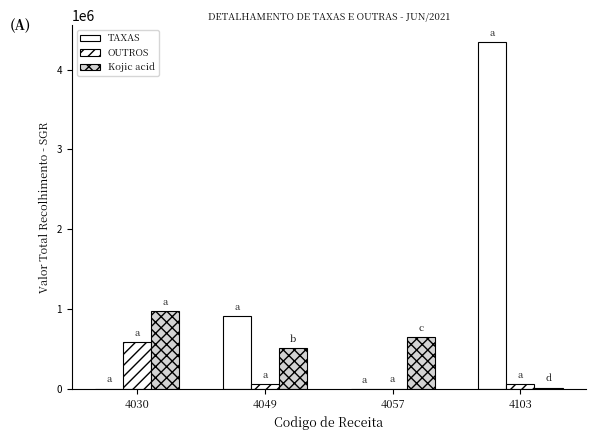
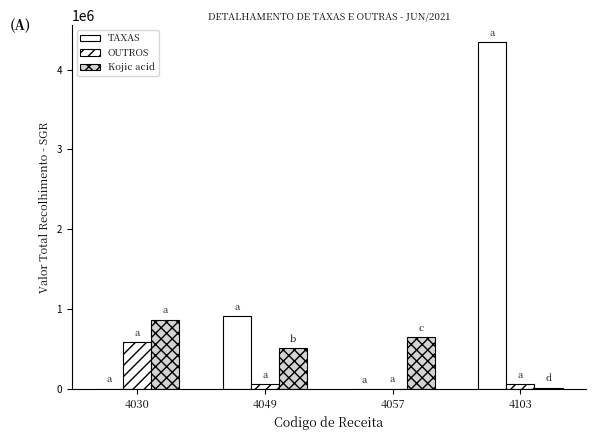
  {
    "Kojic acid": {
-     "4030": 1000000,
+     "4030": 900000,
      "4049": 500000,
      "4057": 600000
    }
  }
